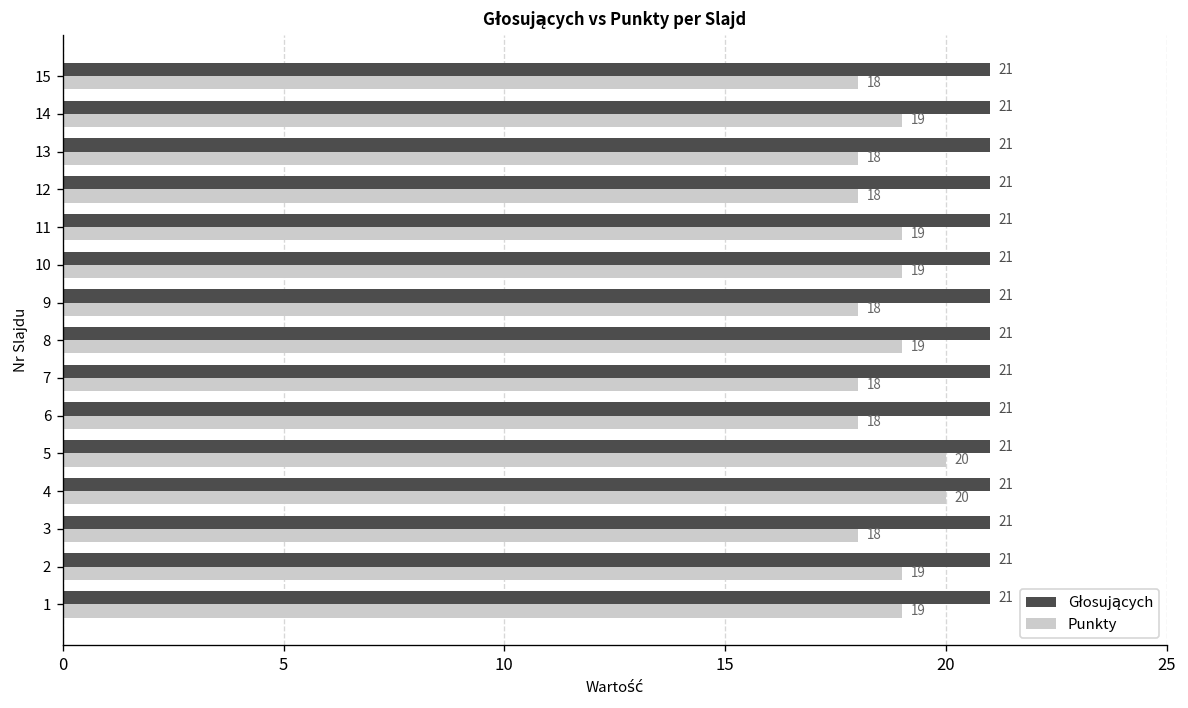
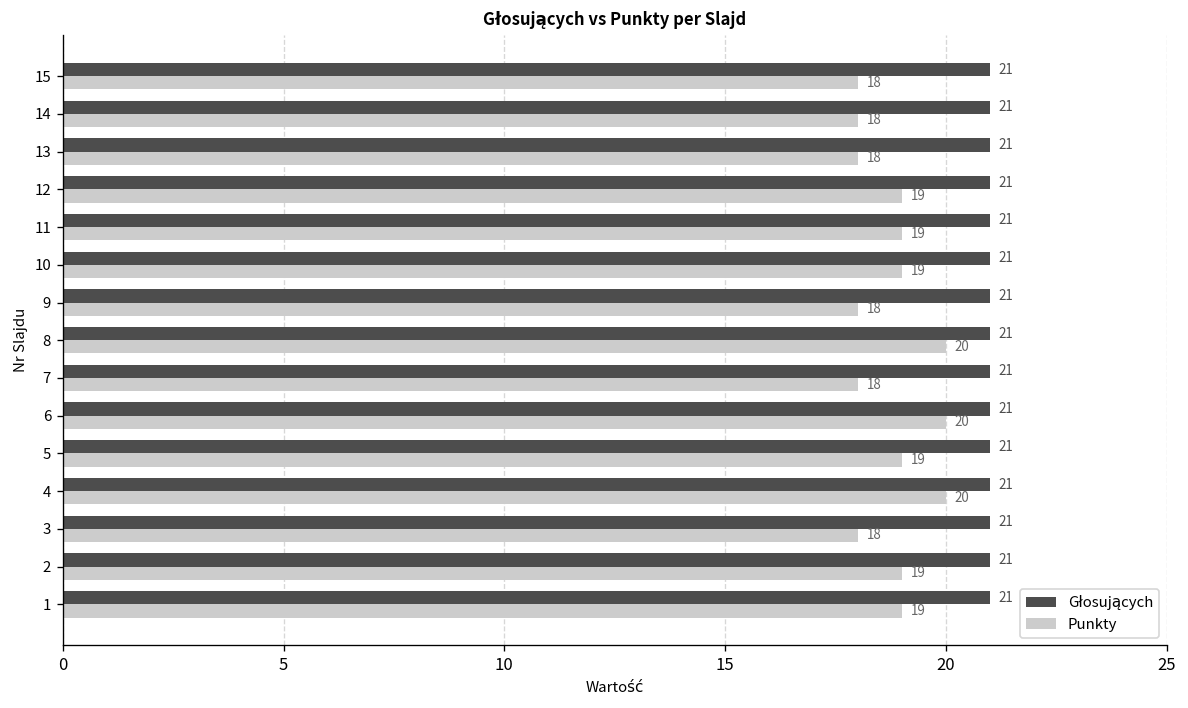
  {
    "Głosujących": {
      "15": 21,
      "14": 21,
      "13": 21,
      "12": 21,
      "11": 21,
      "10": 21,
      "9": 21,
      "8": 21,
      "7": 21,
      "6": 21,
      "5": 21,
      "4": 21,
      "3": 21,
      "2": 21,
      "1": 21
    },
    "Punkty": {
      "15": 18,
-     "14": 19,
+     "14": 18,
      "13": 18,
-     "12": 18,
+     "12": 19,
      "11": 19,
      "10": 19,
      "9": 18,
-     "8": 19,
+     "8": 20,
      "7": 18,
-     "6": 18,
-     "5": 20,
+     "6": 20,
+     "5": 19,
      "4": 20,
      "3": 18,
      "2": 19,
      "1": 19
    }
  }
